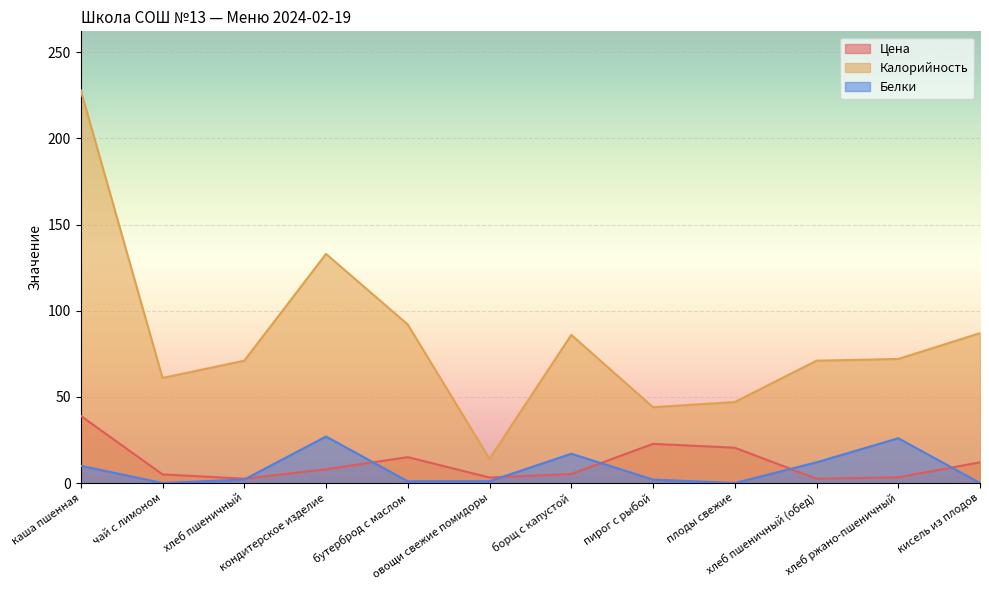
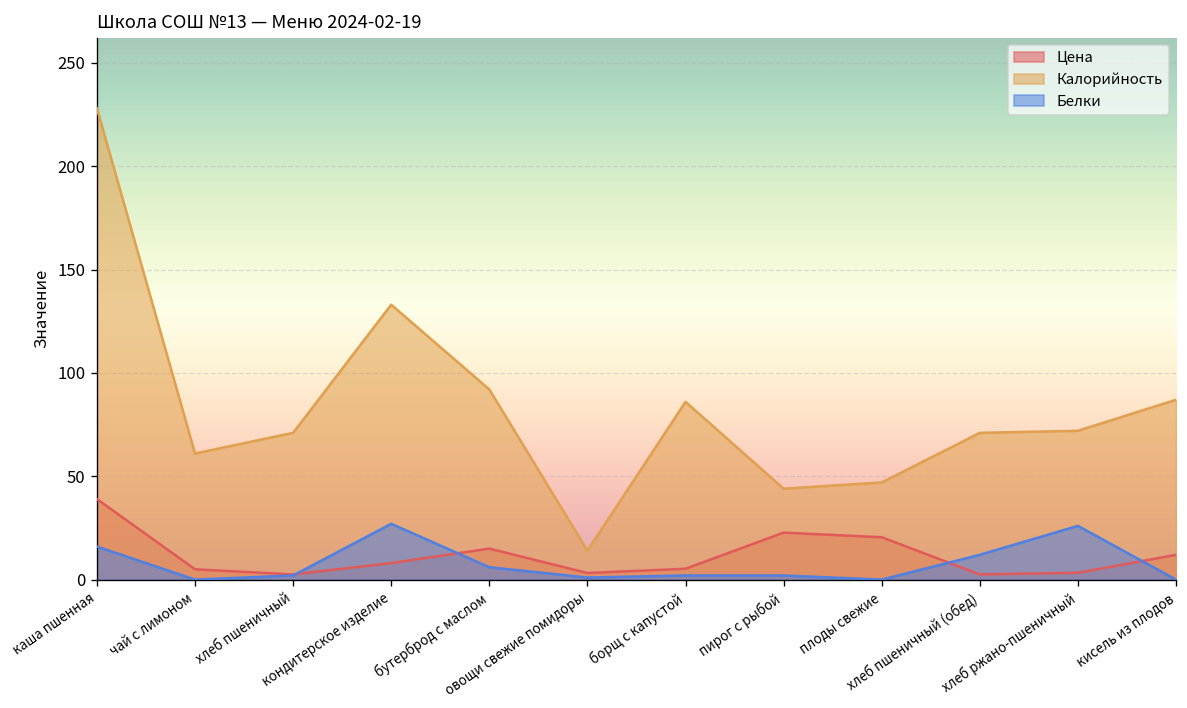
  {
    "Белки": {
-     "каша пшенная": 10,
+     "каша пшенная": 16,
      "чай с лимоном": 0,
      "кондитерское изделие": 27,
-     "бутерброд с маслом": 1,
+     "бутерброд с маслом": 6,
      "овощи свежие помидоры": 1,
-     "борщ с капустой": 17,
+     "борщ с капустой": 2,
      "пирог с рыбой": 2,
      "плоды свежие": 0,
      "хлеб пшеничный (обед)": 12,
      "хлеб ржано-пшеничный": 26,
      "кисель из плодов": 0
    }
  }
